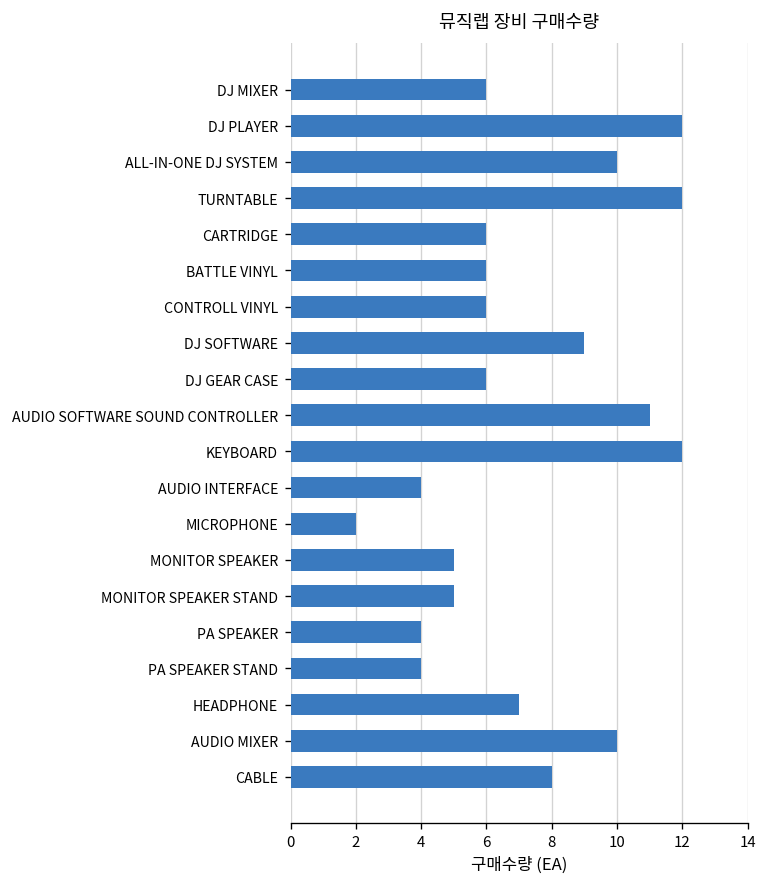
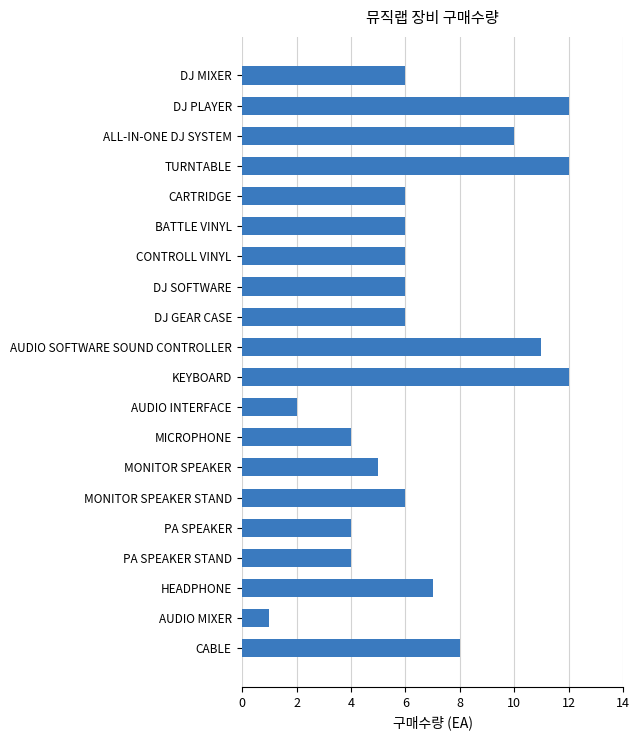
  {
    "DJ MIXER": 6,
    "DJ PLAYER": 12,
    "ALL-IN-ONE DJ SYSTEM": 10,
    "TURNTABLE": 12,
    "CARTRIDGE": 6,
    "BATTLE VINYL": 6,
    "CONTROLL VINYL": 6,
-   "DJ SOFTWARE": 9,
+   "DJ SOFTWARE": 6,
    "DJ GEAR CASE": 6,
    "AUDIO SOFTWARE SOUND CONTROLLER": 11,
    "KEYBOARD": 12,
-   "AUDIO INTERFACE": 4,
-   "MICROPHONE": 2,
+   "AUDIO INTERFACE": 2,
+   "MICROPHONE": 4,
    "MONITOR SPEAKER": 5,
-   "MONITOR SPEAKER STAND": 5,
+   "MONITOR SPEAKER STAND": 6,
    "PA SPEAKER": 4,
    "PA SPEAKER STAND": 4,
    "HEADPHONE": 7,
-   "AUDIO MIXER": 10,
+   "AUDIO MIXER": 1,
    "CABLE": 8
  }
